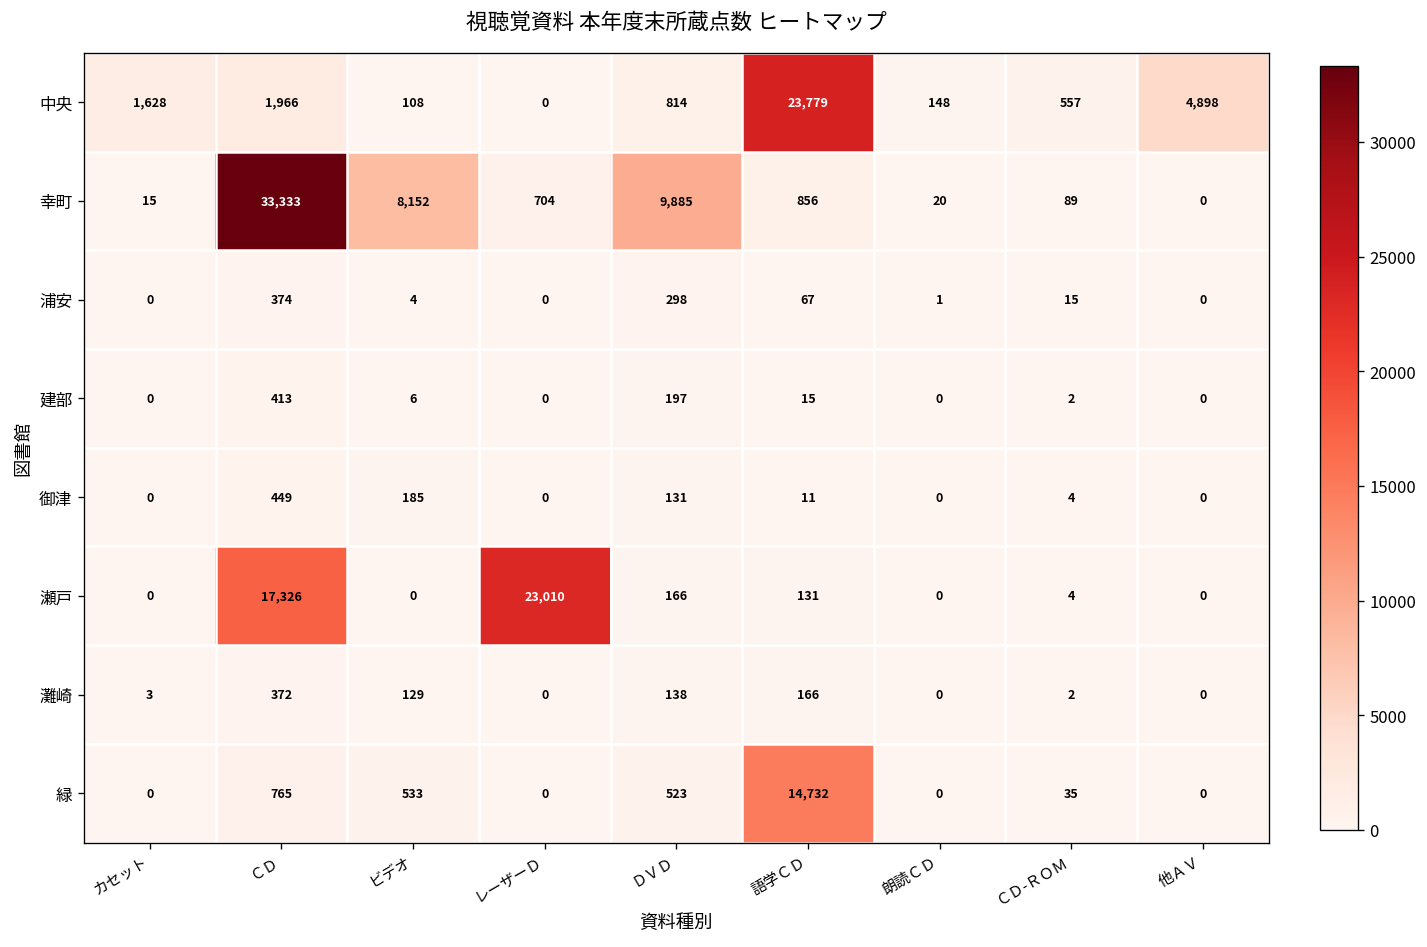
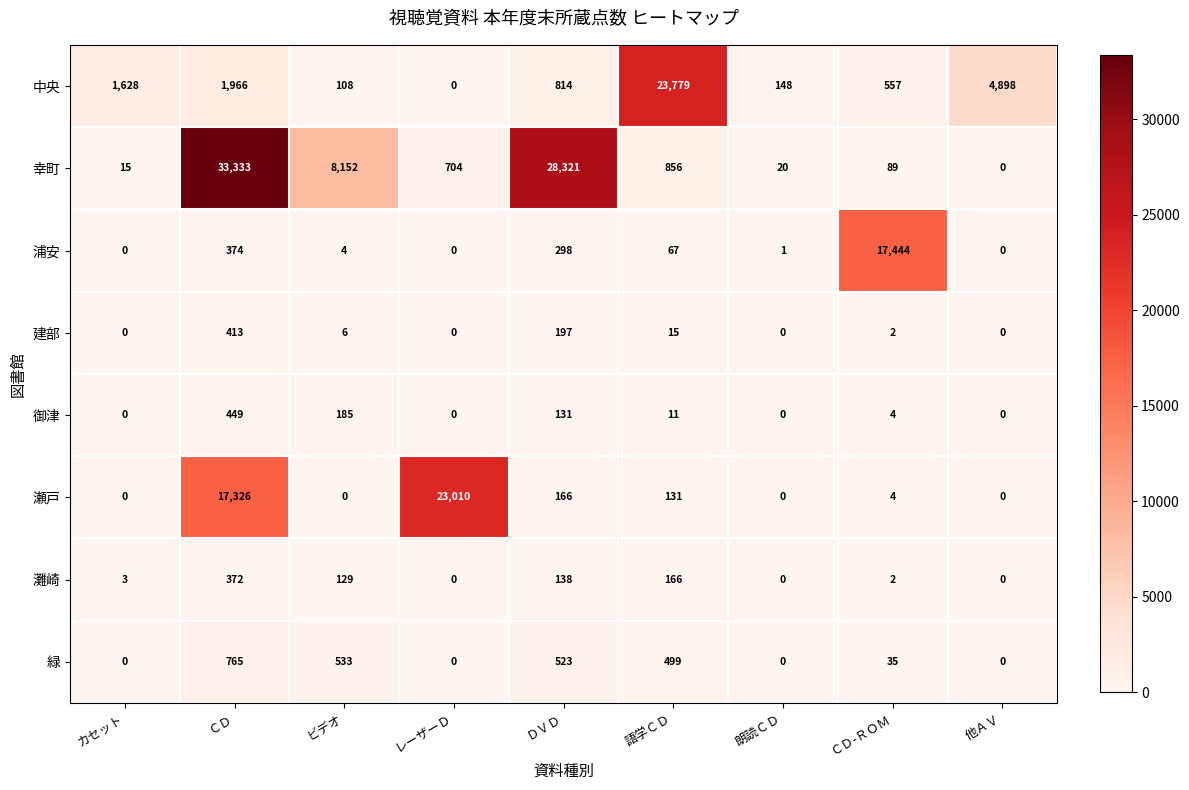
  {
    "中央": {
      "カセット": "1,628",
      "ＣＤ": "1,966",
      "ビデオ": "108",
      "レーザーＤ": "0",
      "ＤＶＤ": "814",
      "語学ＣＤ": "23,779",
      "朗読ＣＤ": "148",
      "ＣＤ-ＲＯＭ": "557",
      "他ＡＶ": "4,898"
    },
    "幸町": {
      "カセット": "15",
      "ＣＤ": "33,333",
      "ビデオ": "8,152",
      "レーザーＤ": "704",
-     "ＤＶＤ": "9,885",
+     "ＤＶＤ": "28,321",
      "語学ＣＤ": "856",
      "朗読ＣＤ": "20",
      "ＣＤ-ＲＯＭ": "89",
      "他ＡＶ": "0"
    },
    "浦安": {
      "カセット": "0",
      "ＣＤ": "374",
      "ビデオ": "4",
      "レーザーＤ": "0",
      "ＤＶＤ": "298",
      "語学ＣＤ": "67",
      "朗読ＣＤ": "1",
-     "ＣＤ-ＲＯＭ": "15",
+     "ＣＤ-ＲＯＭ": "17,444",
      "他ＡＶ": "0"
    },
    "建部": {
      "カセット": "0",
      "ＣＤ": "413",
      "ビデオ": "6",
      "レーザーＤ": "0",
      "ＤＶＤ": "197",
      "語学ＣＤ": "15",
      "朗読ＣＤ": "0",
      "ＣＤ-ＲＯＭ": "2",
      "他ＡＶ": "0"
    },
    "御津": {
      "カセット": "0",
      "ＣＤ": "449",
      "ビデオ": "185",
      "レーザーＤ": "0",
      "ＤＶＤ": "131",
      "語学ＣＤ": "11",
      "朗読ＣＤ": "0",
      "ＣＤ-ＲＯＭ": "4",
      "他ＡＶ": "0"
    },
    "瀬戸": {
      "カセット": "0",
      "ＣＤ": "17,326",
      "ビデオ": "0",
      "レーザーＤ": "23,010",
      "ＤＶＤ": "166",
      "語学ＣＤ": "131",
      "朗読ＣＤ": "0",
      "ＣＤ-ＲＯＭ": "4",
      "他ＡＶ": "0"
    },
    "灘崎": {
      "カセット": "3",
      "ＣＤ": "372",
      "ビデオ": "129",
      "レーザーＤ": "0",
      "ＤＶＤ": "138",
      "語学ＣＤ": "166",
      "朗読ＣＤ": "0",
      "ＣＤ-ＲＯＭ": "2",
      "他ＡＶ": "0"
    },
    "緑": {
      "カセット": "0",
      "ＣＤ": "765",
      "ビデオ": "533",
      "レーザーＤ": "0",
      "ＤＶＤ": "523",
-     "語学ＣＤ": "14,732",
+     "語学ＣＤ": "499",
      "朗読ＣＤ": "0",
      "ＣＤ-ＲＯＭ": "35",
      "他ＡＶ": "0"
    }
  }
